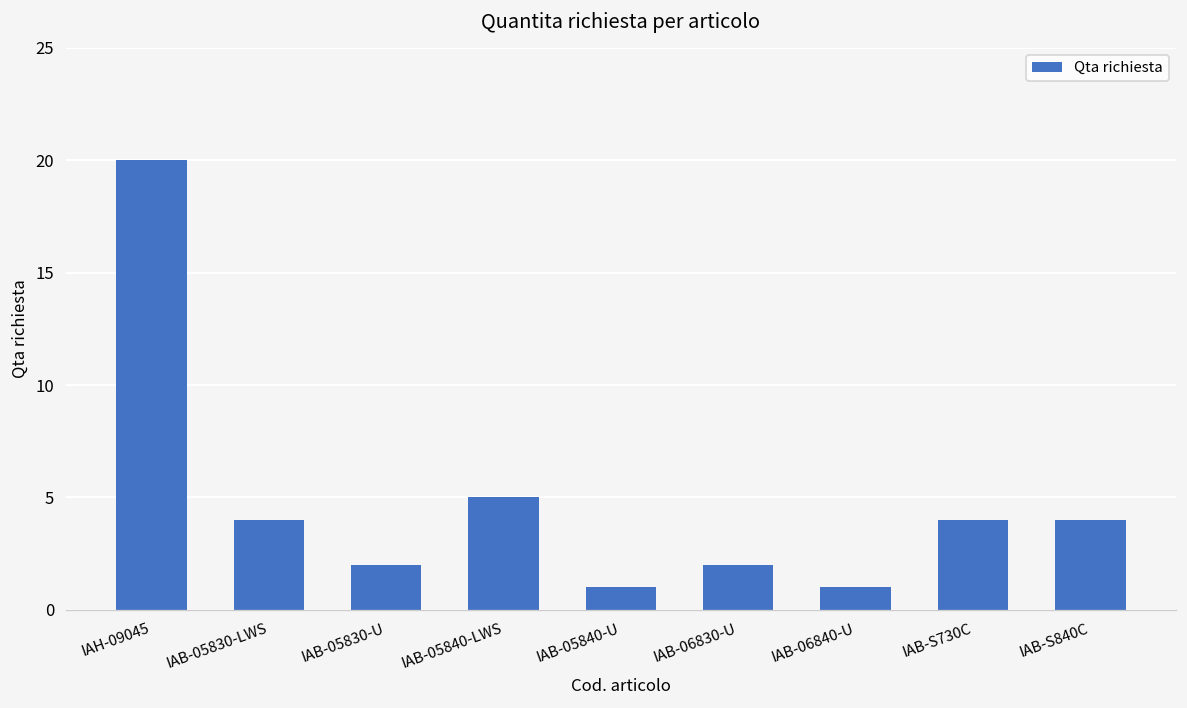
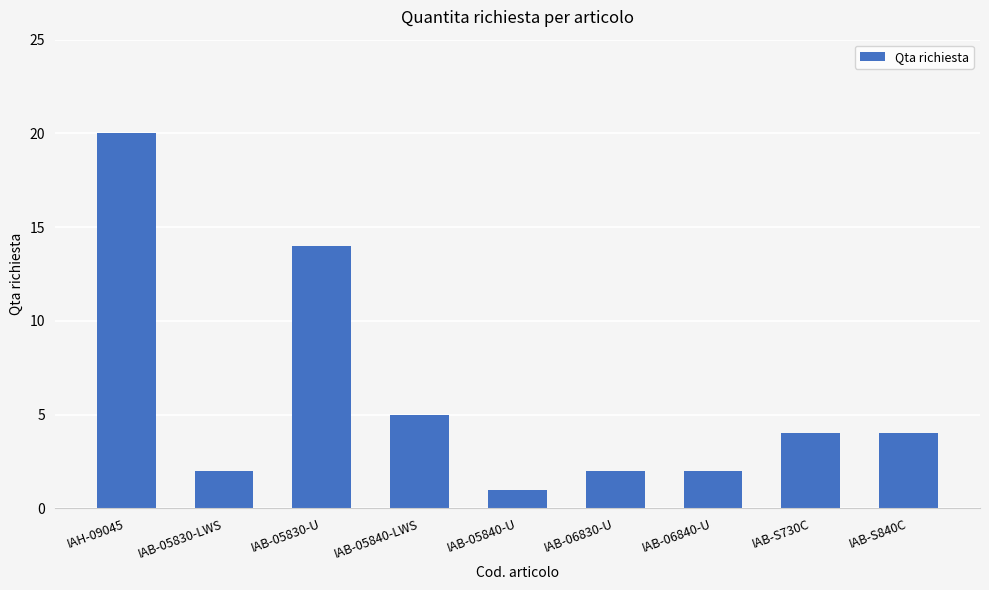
  {
    "IAH-09045": 20,
-   "IAB-05830-LWS": 4,
-   "IAB-05830-U": 2,
+   "IAB-05830-LWS": 2,
+   "IAB-05830-U": 14,
    "IAB-05840-LWS": 5,
    "IAB-05840-U": 1,
    "IAB-06830-U": 2,
-   "IAB-06840-U": 1,
+   "IAB-06840-U": 2,
    "IAB-S730C": 4,
    "IAB-S840C": 4
  }
